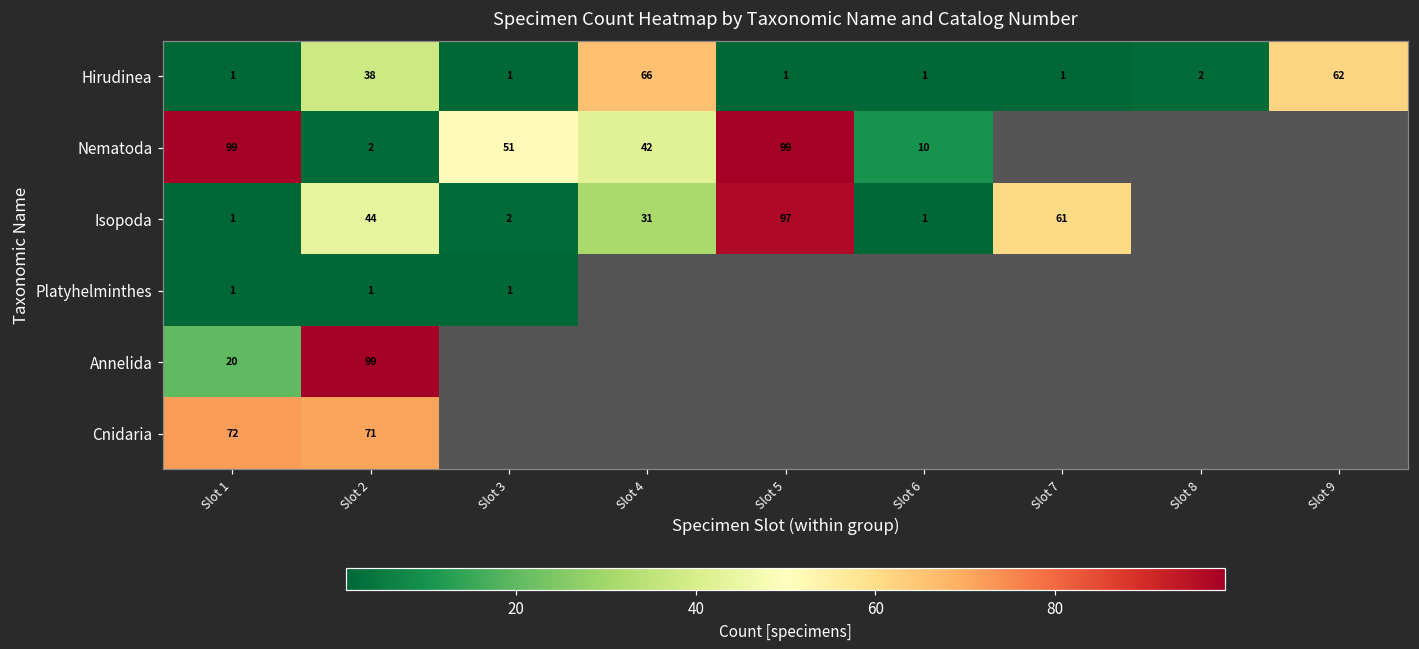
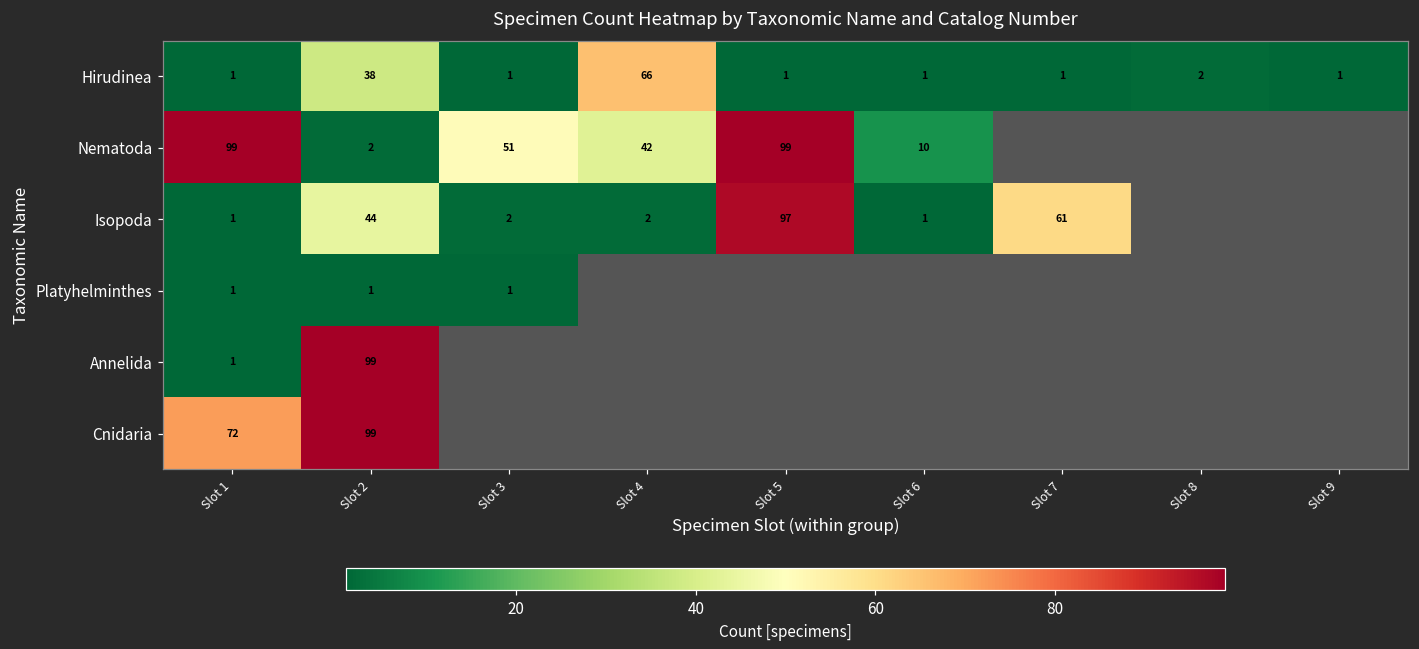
  {
    "Hirudinea": {
      "Slot 1": 1,
      "Slot 2": 38,
      "Slot 3": 1,
      "Slot 4": 66,
      "Slot 5": 1,
      "Slot 6": 1,
      "Slot 7": 1,
      "Slot 8": 2,
-     "Slot 9": 62
+     "Slot 9": 1
    },
    "Nematoda": {
      "Slot 1": 99,
      "Slot 2": 2,
      "Slot 3": 51,
      "Slot 4": 42,
      "Slot 5": 99,
      "Slot 6": 10
    },
    "Isopoda": {
      "Slot 1": 1,
      "Slot 2": 44,
      "Slot 3": 2,
-     "Slot 4": 31,
+     "Slot 4": 2,
      "Slot 5": 97,
      "Slot 6": 1,
      "Slot 7": 61
    },
    "Platyhelminthes": {
      "Slot 1": 1,
      "Slot 2": 1,
      "Slot 3": 1
    },
    "Annelida": {
-     "Slot 1": 20,
+     "Slot 1": 1,
      "Slot 2": 99
    },
    "Cnidaria": {
      "Slot 1": 72,
-     "Slot 2": 71
+     "Slot 2": 99
    }
  }
